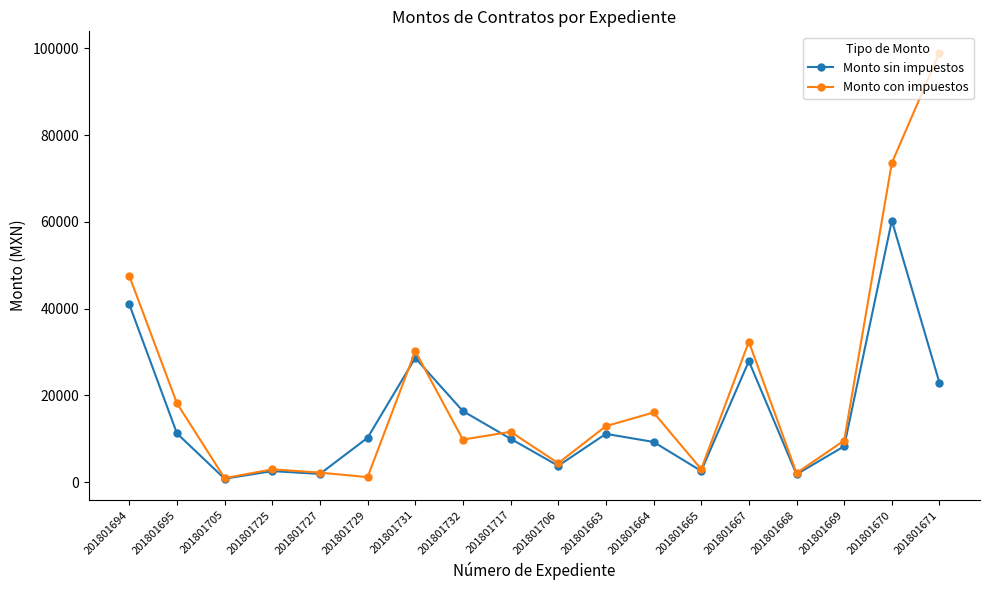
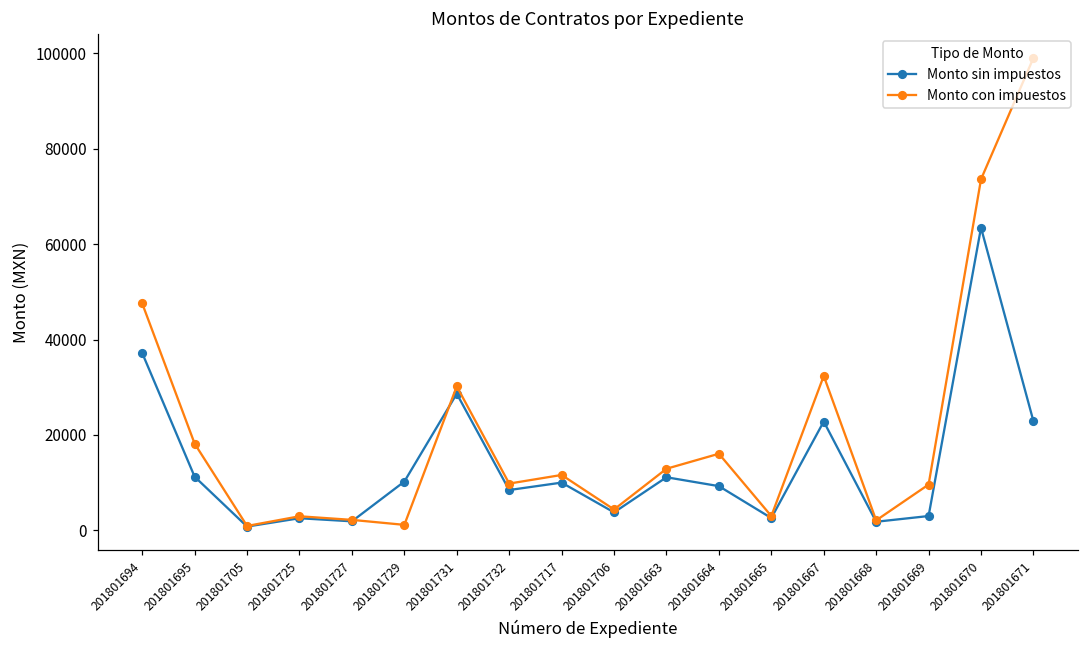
  {
    "Monto sin impuestos": {
-     "201801694": 41000,
+     "201801694": 37000,
      "201801695": 11000,
      "201801729": 10000,
      "201801731": 29000,
-     "201801732": 16000,
+     "201801732": 8000,
      "201801717": 10000,
      "201801706": 4000,
      "201801663": 11000,
      "201801664": 9000,
-     "201801667": 28000,
-     "201801669": 8000,
-     "201801670": 60000,
+     "201801667": 23000,
+     "201801669": 3000,
+     "201801670": 63000,
      "201801671": 23000
    },
    "Monto con impuestos": {
      "201801694": 48000,
      "201801695": 18000,
      "201801729": 1000,
      "201801731": 30000,
      "201801732": 10000,
      "201801717": 12000,
      "201801706": 4000,
      "201801663": 13000,
      "201801664": 16000,
      "201801667": 32000,
      "201801669": 10000,
      "201801670": 74000
    }
  }
